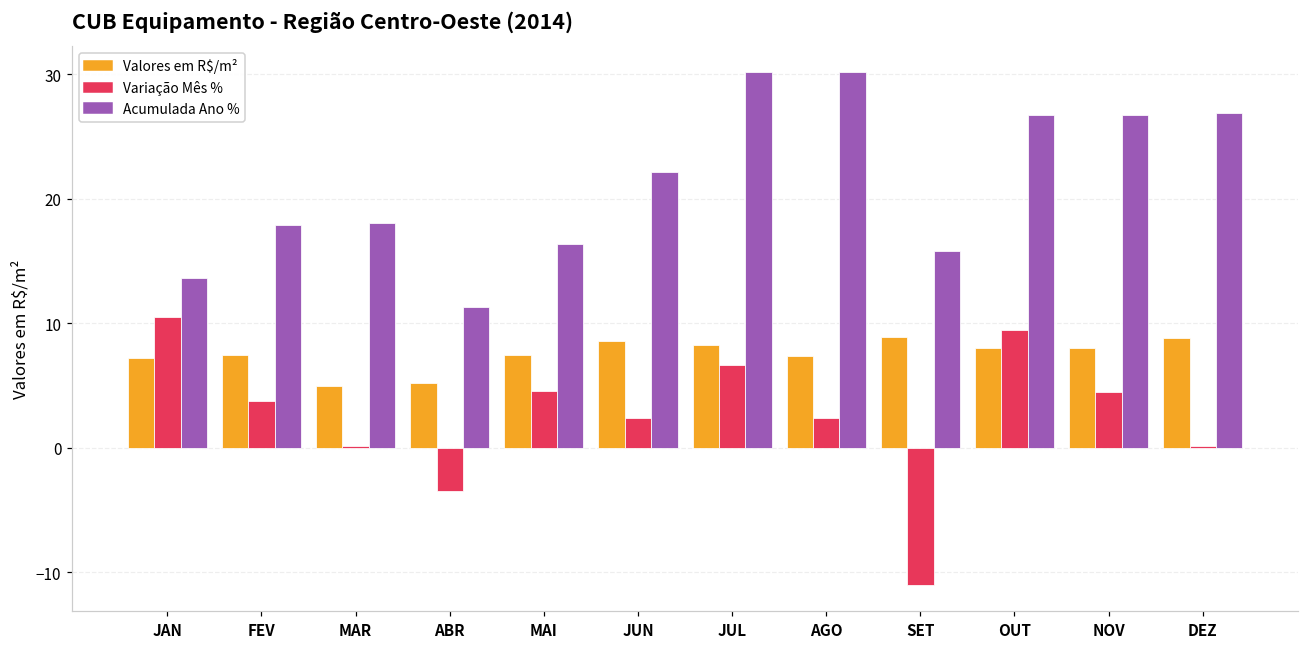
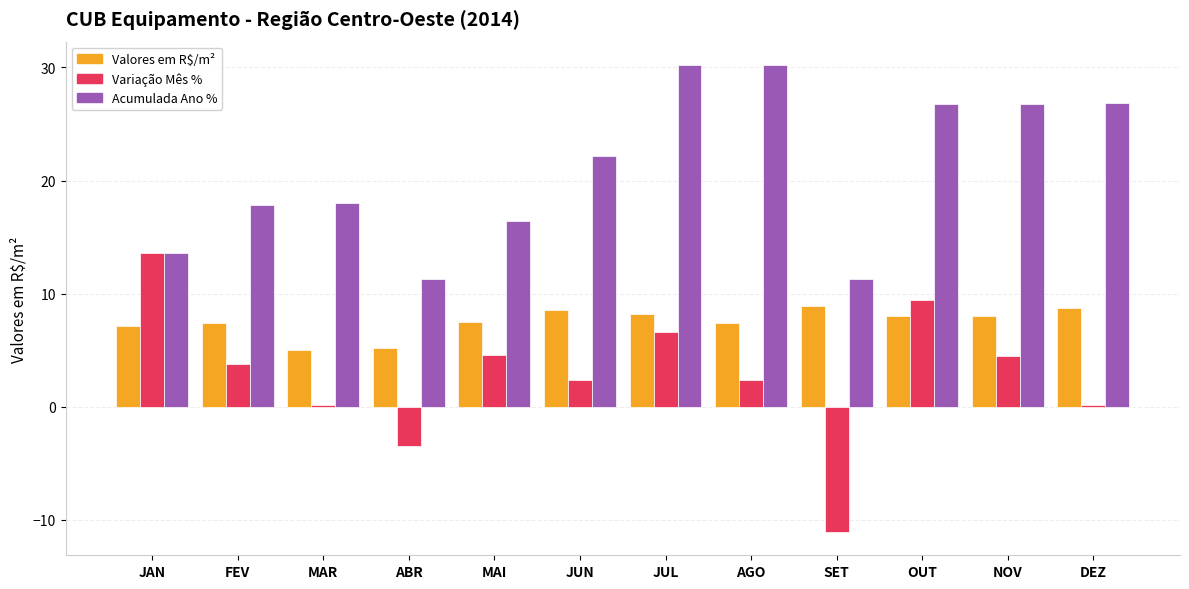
  {
    "Valores em R$/m²": {
      "JAN": 7.2,
      "FEV": 7.5,
      "MAR": 5.0,
      "ABR": 5.2,
      "MAI": 7.5,
      "JUN": 8.6,
      "JUL": 8.2,
      "AGO": 7.4,
      "SET": 8.9,
      "OUT": 8.0,
      "NOV": 8.0,
      "DEZ": 8.8
    },
    "Variação Mês %": {
-     "JAN": 10.5,
+     "JAN": 13.6,
      "FEV": 3.8,
      "ABR": -3.5,
      "MAI": 4.6,
      "JUN": 2.4,
      "JUL": 6.6,
      "AGO": 2.4,
      "SET": -11.1,
      "OUT": 9.4,
      "NOV": 4.5
    },
    "Acumulada Ano %": {
      "JAN": 13.6,
      "FEV": 17.9,
      "MAR": 18.0,
      "ABR": 11.3,
      "MAI": 16.4,
      "JUN": 22.2,
      "JUL": 30.2,
      "AGO": 30.2,
-     "SET": 15.8,
+     "SET": 11.3,
      "OUT": 26.7,
      "NOV": 26.7,
      "DEZ": 26.9
    }
  }
